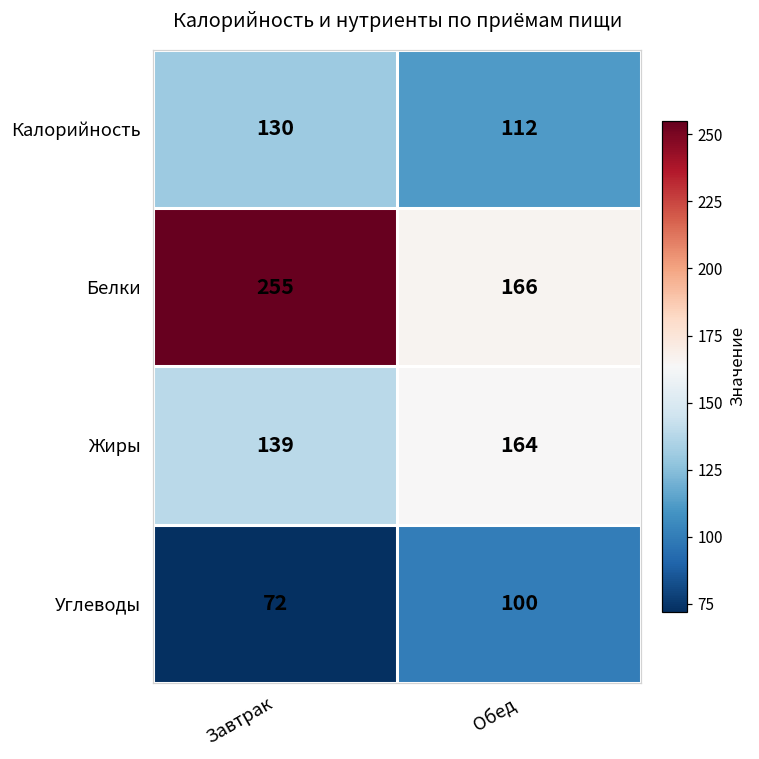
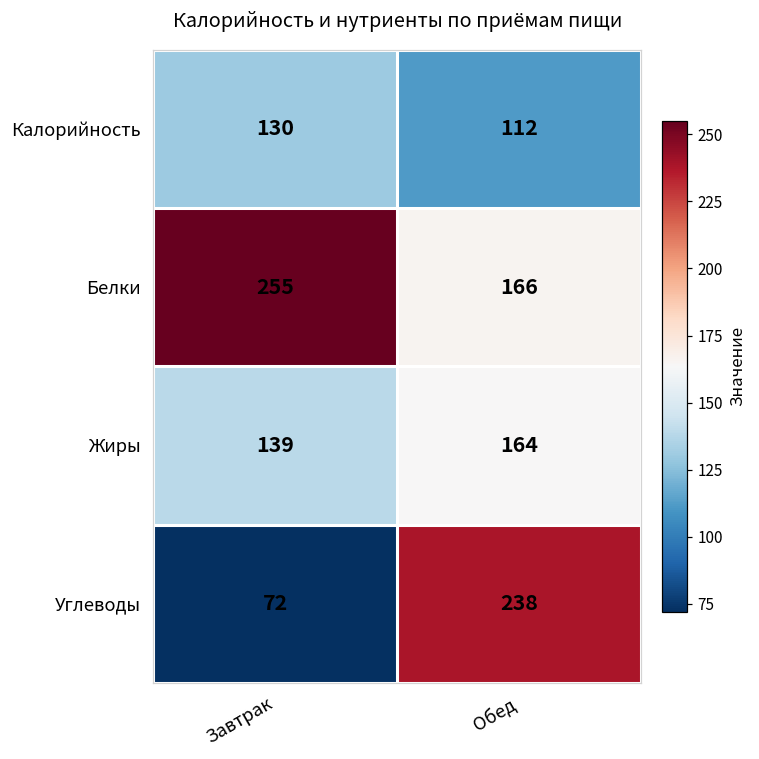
  {
    "Калорийность": {
      "Завтрак": 130,
      "Обед": 112
    },
    "Белки": {
      "Завтрак": 255,
      "Обед": 166
    },
    "Жиры": {
      "Завтрак": 139,
      "Обед": 164
    },
    "Углеводы": {
      "Завтрак": 72,
-     "Обед": 100
+     "Обед": 238
    }
  }
